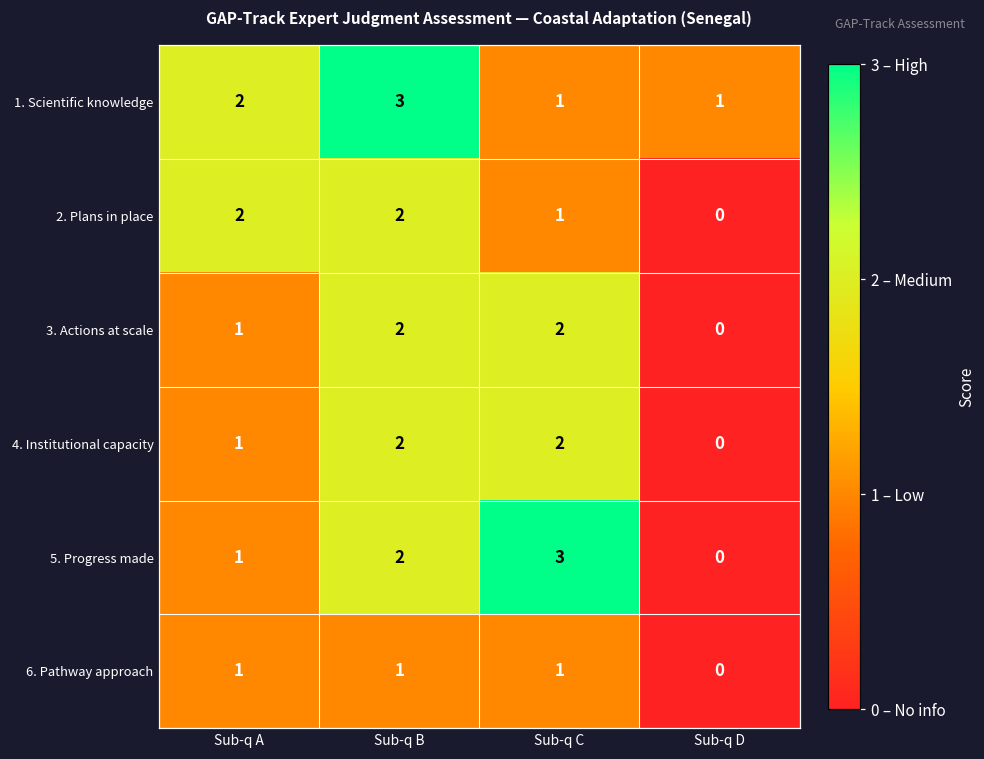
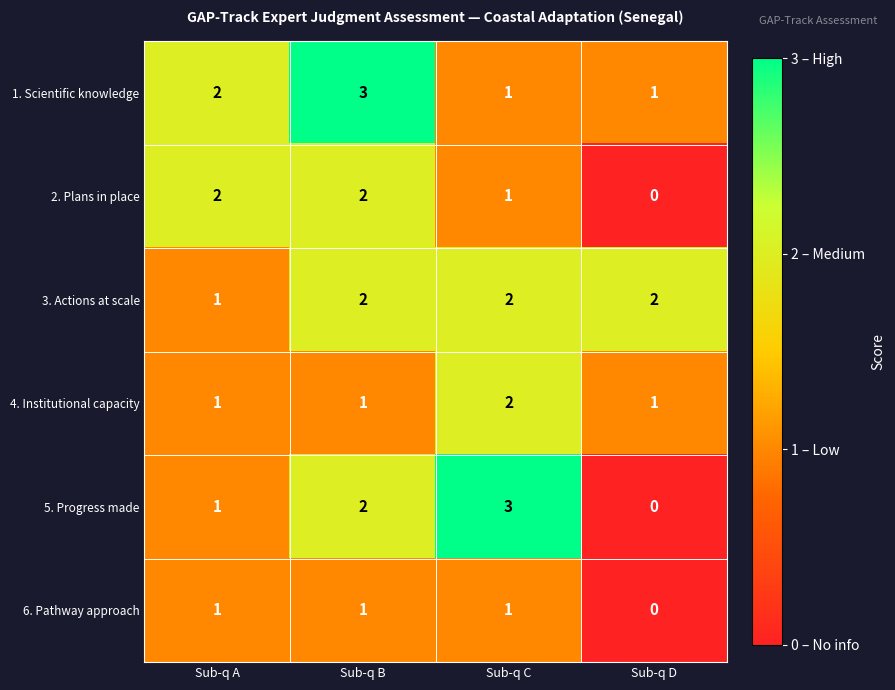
  {
    "1. Scientific knowledge": {
      "Sub-q A": 2,
      "Sub-q B": 3,
      "Sub-q C": 1,
      "Sub-q D": 1
    },
    "2. Plans in place": {
      "Sub-q A": 2,
      "Sub-q B": 2,
      "Sub-q C": 1,
      "Sub-q D": 0
    },
    "3. Actions at scale": {
      "Sub-q A": 1,
      "Sub-q B": 2,
      "Sub-q C": 2,
-     "Sub-q D": 0
+     "Sub-q D": 2
    },
    "4. Institutional capacity": {
      "Sub-q A": 1,
-     "Sub-q B": 2,
+     "Sub-q B": 1,
      "Sub-q C": 2,
-     "Sub-q D": 0
+     "Sub-q D": 1
    },
    "5. Progress made": {
      "Sub-q A": 1,
      "Sub-q B": 2,
      "Sub-q C": 3,
      "Sub-q D": 0
    },
    "6. Pathway approach": {
      "Sub-q A": 1,
      "Sub-q B": 1,
      "Sub-q C": 1,
      "Sub-q D": 0
    }
  }
